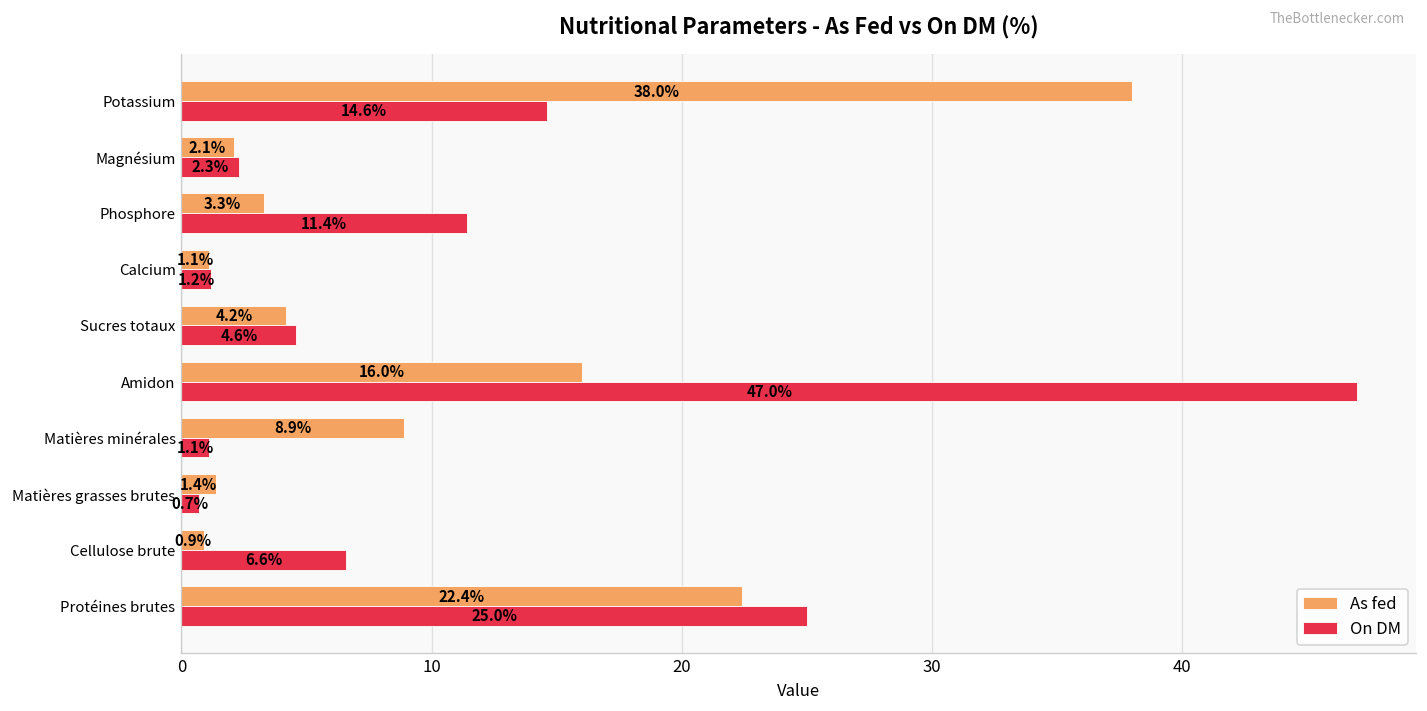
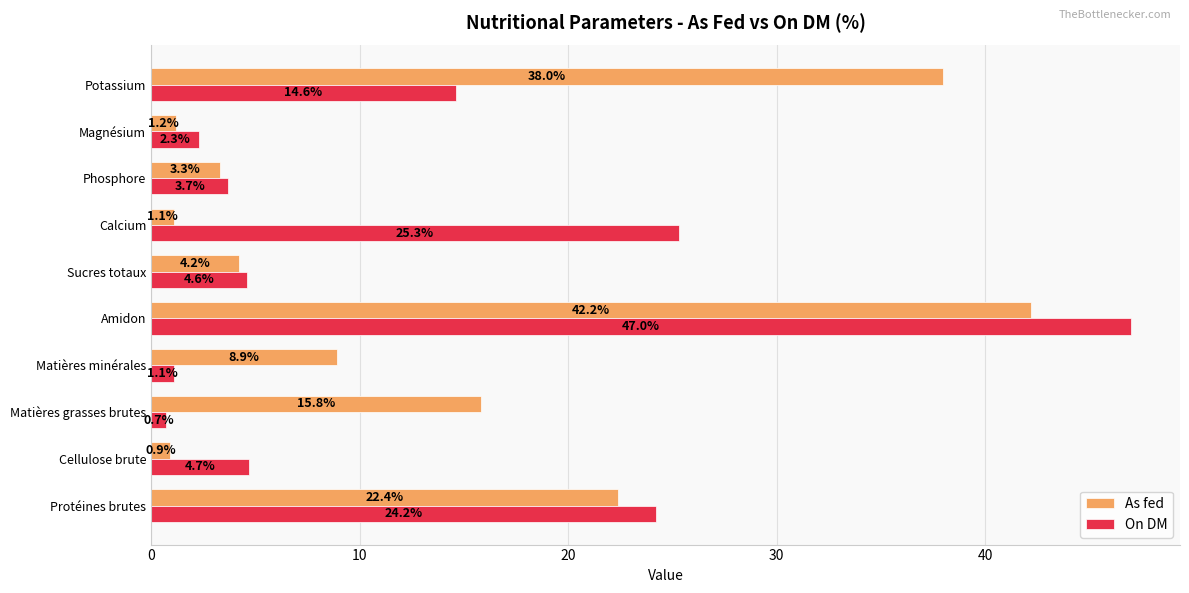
  {
    "As fed": {
      "Potassium": "38.0%",
-     "Magnésium": "2.1%",
+     "Magnésium": "1.2%",
      "Phosphore": "3.3%",
      "Calcium": "1.1%",
      "Sucres totaux": "4.2%",
-     "Amidon": "16.0%",
+     "Amidon": "42.2%",
      "Matières minérales": "8.9%",
-     "Matières grasses brutes": "1.4%",
+     "Matières grasses brutes": "15.8%",
      "Cellulose brute": "0.9%",
      "Protéines brutes": "22.4%"
    },
    "On DM": {
      "Potassium": "14.6%",
      "Magnésium": "2.3%",
-     "Phosphore": "11.4%",
-     "Calcium": "1.2%",
+     "Phosphore": "3.7%",
+     "Calcium": "25.3%",
      "Sucres totaux": "4.6%",
      "Amidon": "47.0%",
      "Matières minérales": "1.1%",
      "Matières grasses brutes": "0.7%",
-     "Cellulose brute": "6.6%",
-     "Protéines brutes": "25.0%"
+     "Cellulose brute": "4.7%",
+     "Protéines brutes": "24.2%"
    }
  }
